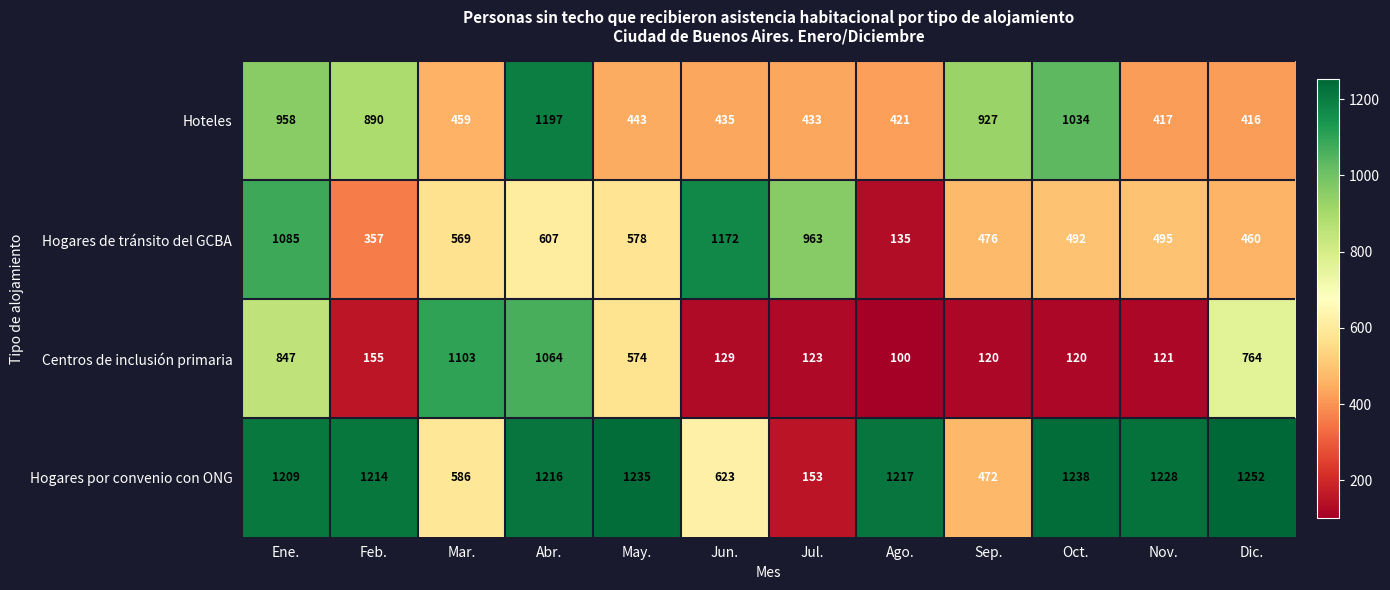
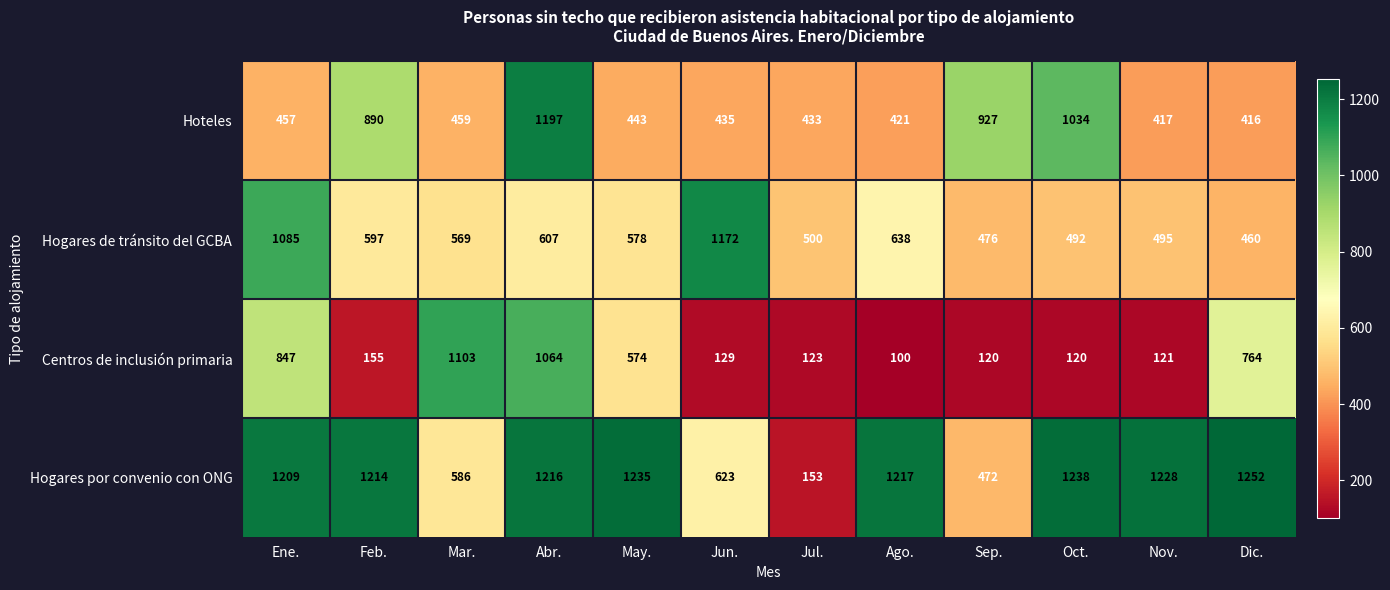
  {
    "Hoteles": {
-     "Ene.": 958,
+     "Ene.": 457,
      "Feb.": 890,
      "Mar.": 459,
      "Abr.": 1197,
      "May.": 443,
      "Jun.": 435,
      "Jul.": 433,
      "Ago.": 421,
      "Sep.": 927,
      "Oct.": 1034,
      "Nov.": 417,
      "Dic.": 416
    },
    "Hogares de tránsito del GCBA": {
      "Ene.": 1085,
-     "Feb.": 357,
+     "Feb.": 597,
      "Mar.": 569,
      "Abr.": 607,
      "May.": 578,
      "Jun.": 1172,
-     "Jul.": 963,
-     "Ago.": 135,
+     "Jul.": 500,
+     "Ago.": 638,
      "Sep.": 476,
      "Oct.": 492,
      "Nov.": 495,
      "Dic.": 460
    },
    "Centros de inclusión primaria": {
      "Ene.": 847,
      "Feb.": 155,
      "Mar.": 1103,
      "Abr.": 1064,
      "May.": 574,
      "Jun.": 129,
      "Jul.": 123,
      "Ago.": 100,
      "Sep.": 120,
      "Oct.": 120,
      "Nov.": 121,
      "Dic.": 764
    },
    "Hogares por convenio con ONG": {
      "Ene.": 1209,
      "Feb.": 1214,
      "Mar.": 586,
      "Abr.": 1216,
      "May.": 1235,
      "Jun.": 623,
      "Jul.": 153,
      "Ago.": 1217,
      "Sep.": 472,
      "Oct.": 1238,
      "Nov.": 1228,
      "Dic.": 1252
    }
  }
